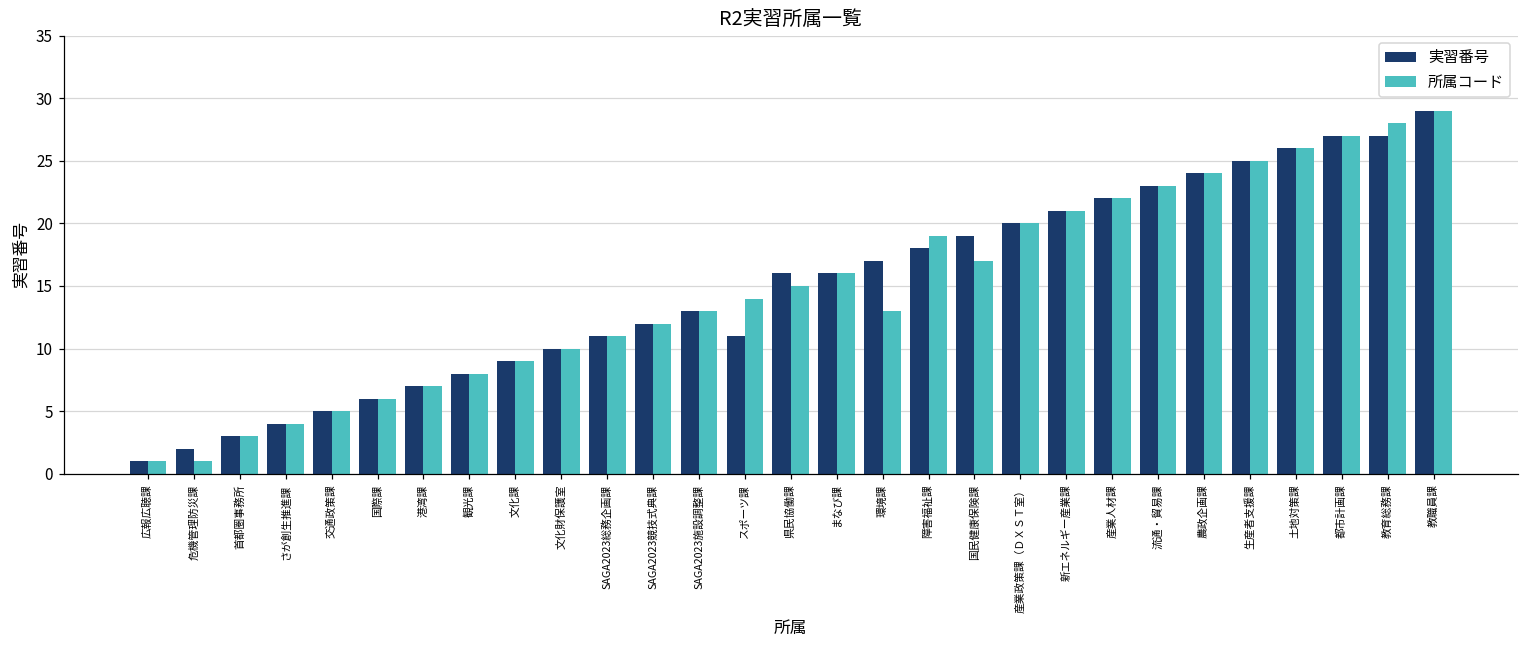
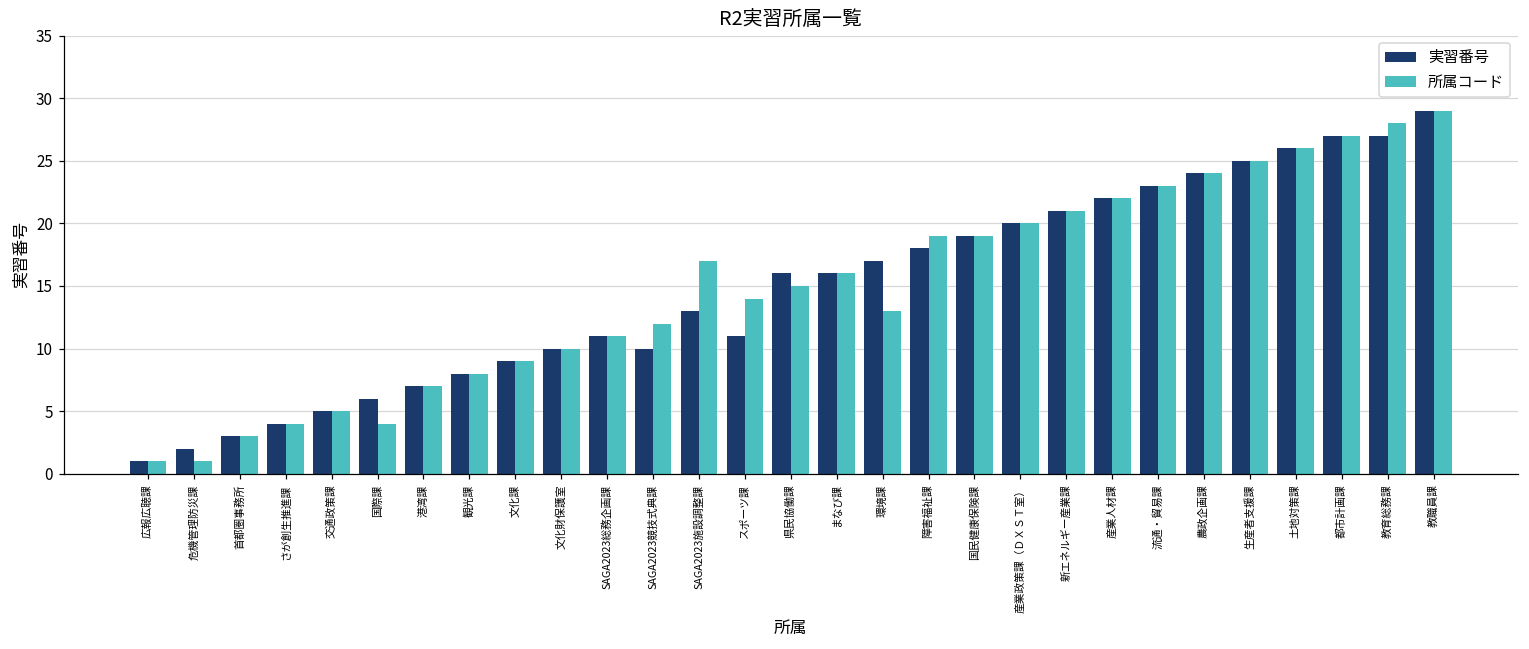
  {
    "実習番号": {
      "広報広聴課": 1,
      "危機管理防災課": 2,
      "首都圏事務所": 3,
      "さが創生推進課": 4,
      "交通政策課": 5,
      "国際課": 6,
      "港湾課": 7,
      "観光課": 8,
      "文化課": 9,
      "文化財保護室": 10,
      "SAGA2023総務企画課": 11,
-     "SAGA2023競技式典課": 12,
+     "SAGA2023競技式典課": 10,
      "SAGA2023施設調整課": 13,
      "スポーツ課": 11,
      "県民協働課": 16,
      "まなび課": 16,
      "環境課": 17,
      "障害福祉課": 18,
      "国民健康保険課": 19,
      "産業政策課（ＤＸＳＴ室）": 20,
      "新エネルギー産業課": 21,
      "産業人材課": 22,
      "流通・貿易課": 23,
      "農政企画課": 24,
      "生産者支援課": 25,
      "土地対策課": 26,
      "都市計画課": 27,
      "教育総務課": 27,
      "教職員課": 29
    },
    "所属コード": {
      "広報広聴課": 1,
      "危機管理防災課": 1,
      "首都圏事務所": 3,
      "さが創生推進課": 4,
      "交通政策課": 5,
-     "国際課": 6,
+     "国際課": 4,
      "港湾課": 7,
      "観光課": 8,
      "文化課": 9,
      "文化財保護室": 10,
      "SAGA2023総務企画課": 11,
      "SAGA2023競技式典課": 12,
-     "SAGA2023施設調整課": 13,
+     "SAGA2023施設調整課": 17,
      "スポーツ課": 14,
      "県民協働課": 15,
      "まなび課": 16,
      "環境課": 13,
      "障害福祉課": 19,
-     "国民健康保険課": 17,
+     "国民健康保険課": 19,
      "産業政策課（ＤＸＳＴ室）": 20,
      "新エネルギー産業課": 21,
      "産業人材課": 22,
      "流通・貿易課": 23,
      "農政企画課": 24,
      "生産者支援課": 25,
      "土地対策課": 26,
      "都市計画課": 27,
      "教育総務課": 28,
      "教職員課": 29
    }
  }
